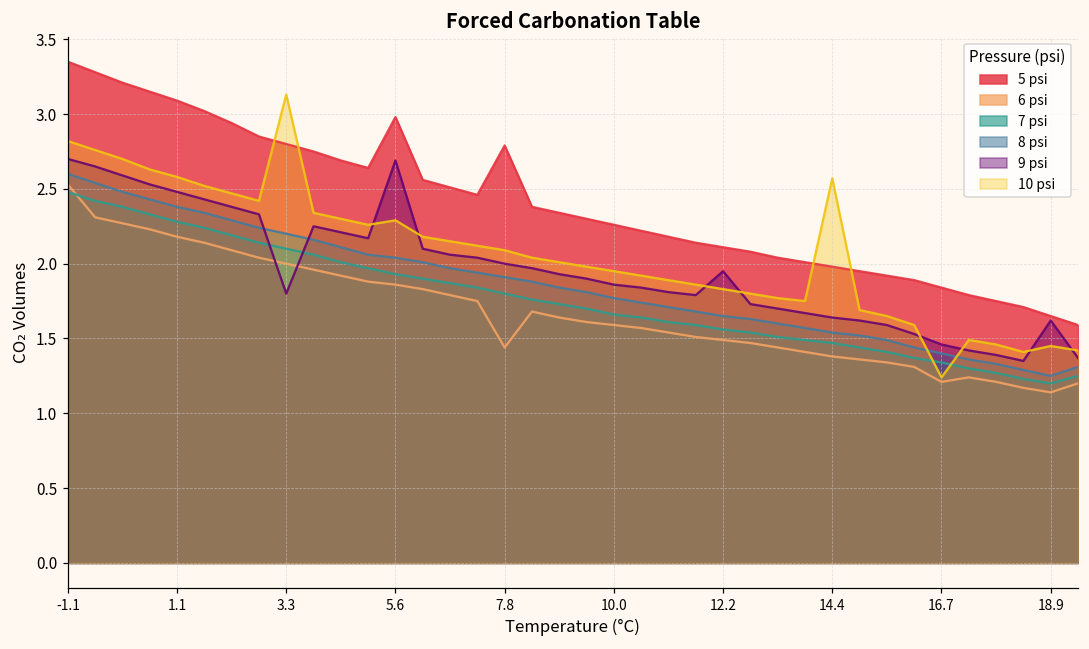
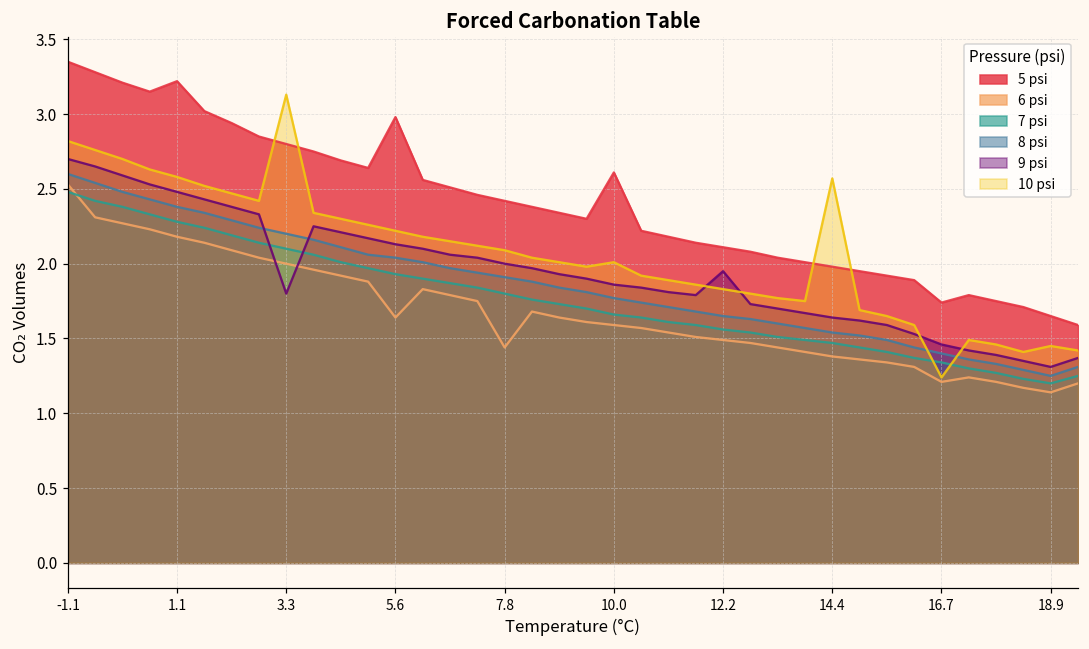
  {
    "5 psi": {
      "-1.1": 3.35,
-     "1.1": 3.09,
+     "1.1": 3.22,
      "3.3": 2.80,
      "5.6": 2.98,
-     "7.8": 2.79,
-     "10.0": 2.26,
+     "7.8": 2.42,
+     "10.0": 2.61,
      "12.2": 2.11,
      "14.4": 1.98,
-     "16.7": 1.84,
+     "16.7": 1.74,
      "18.9": 1.65
    },
    "6 psi": {
      "-1.1": 2.53,
      "1.1": 2.18,
      "3.3": 2.00,
-     "5.6": 1.86,
+     "5.6": 1.64,
      "7.8": 1.44,
      "10.0": 1.59,
      "12.2": 1.49,
      "14.4": 1.38,
      "16.7": 1.21,
      "18.9": 1.14
    },
    "9 psi": {
      "-1.1": 2.70,
      "1.1": 2.48,
      "3.3": 1.80,
-     "5.6": 2.69,
+     "5.6": 2.13,
      "7.8": 2.00,
      "10.0": 1.86,
      "12.2": 1.95,
      "14.4": 1.64,
      "16.7": 1.46,
-     "18.9": 1.62
+     "18.9": 1.31
    },
    "10 psi": {
      "-1.1": 2.82,
      "1.1": 2.58,
      "3.3": 3.13,
-     "5.6": 2.29,
+     "5.6": 2.22,
      "7.8": 2.09,
-     "10.0": 1.95,
+     "10.0": 2.01,
      "12.2": 1.83,
      "14.4": 2.57,
      "16.7": 1.24,
      "18.9": 1.45
    }
  }
